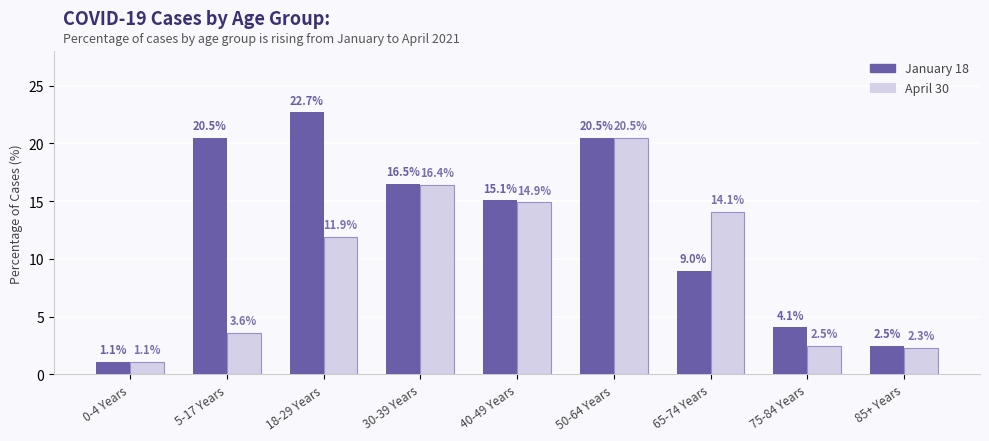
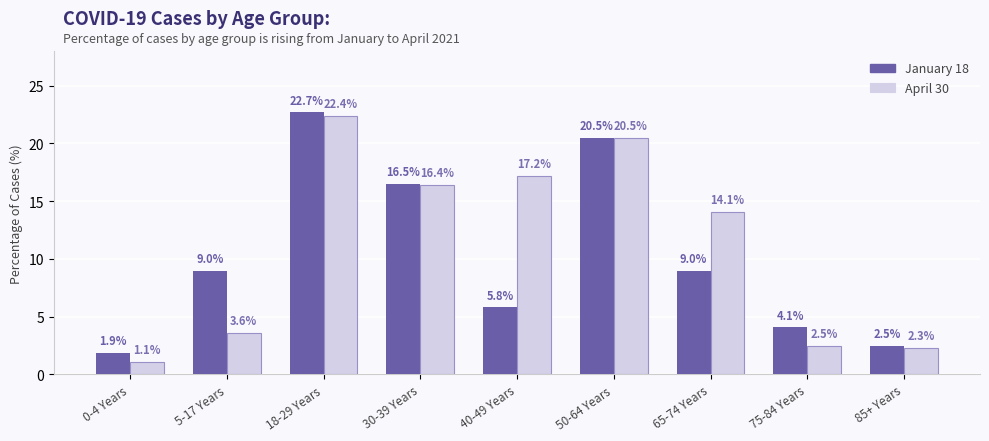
  {
    "January 18": {
-     "0-4 Years": "1.1%",
-     "5-17 Years": "20.5%",
+     "0-4 Years": "1.9%",
+     "5-17 Years": "9.0%",
      "18-29 Years": "22.7%",
      "30-39 Years": "16.5%",
-     "40-49 Years": "15.1%",
+     "40-49 Years": "5.8%",
      "50-64 Years": "20.5%",
      "65-74 Years": "9.0%",
      "75-84 Years": "4.1%",
      "85+ Years": "2.5%"
    },
    "April 30": {
      "0-4 Years": "1.1%",
      "5-17 Years": "3.6%",
-     "18-29 Years": "11.9%",
+     "18-29 Years": "22.4%",
      "30-39 Years": "16.4%",
-     "40-49 Years": "14.9%",
+     "40-49 Years": "17.2%",
      "50-64 Years": "20.5%",
      "65-74 Years": "14.1%",
      "75-84 Years": "2.5%",
      "85+ Years": "2.3%"
    }
  }
